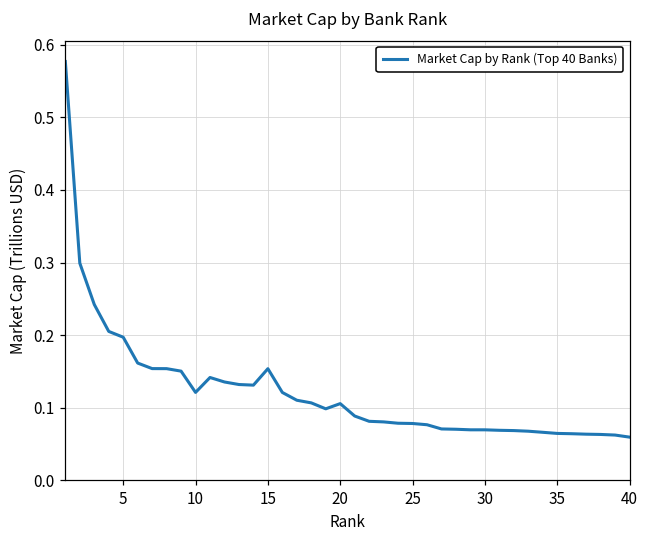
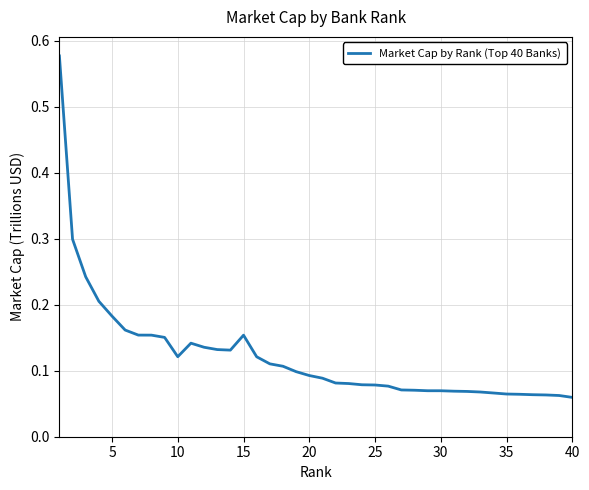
  {
-   "5": 0.20,
+   "5": 0.18,
    "10": 0.12,
    "15": 0.15,
-   "20": 0.11,
+   "20": 0.09,
    "25": 0.08,
    "30": 0.07,
    "35": 0.06,
    "40": 0.06
  }
